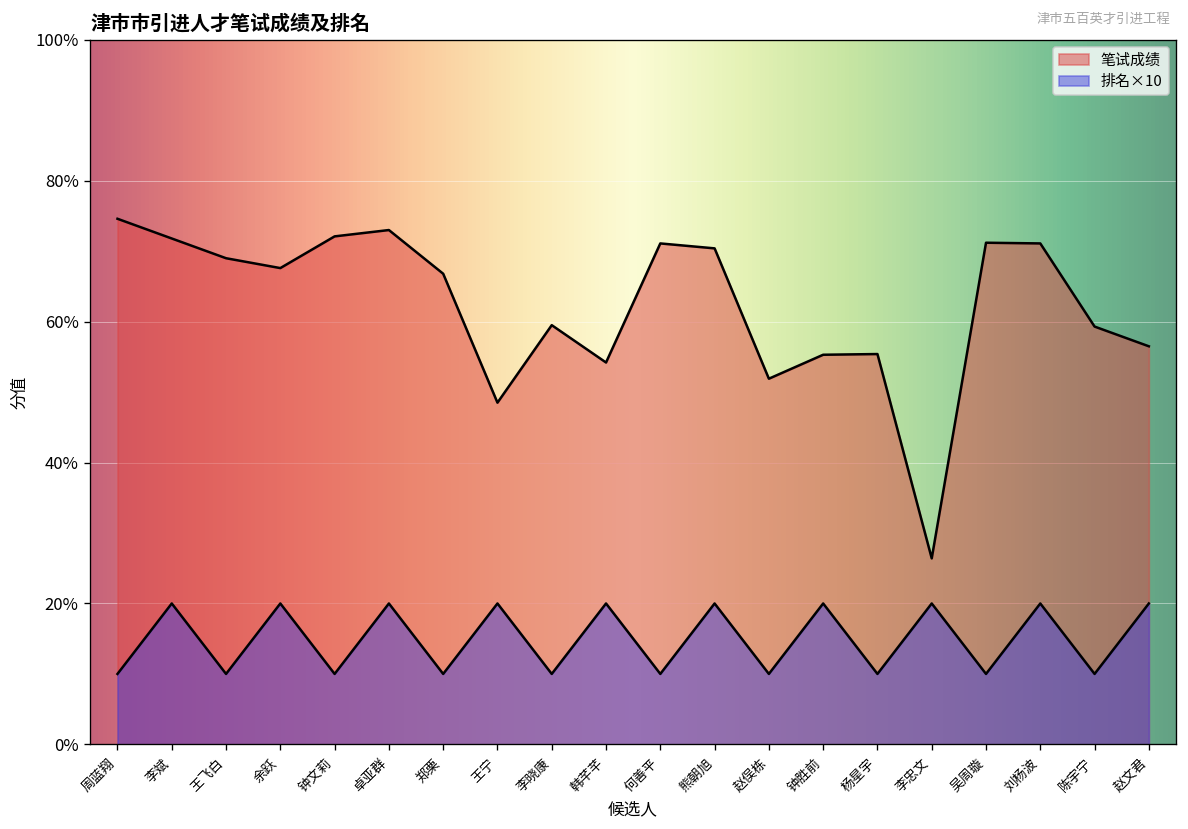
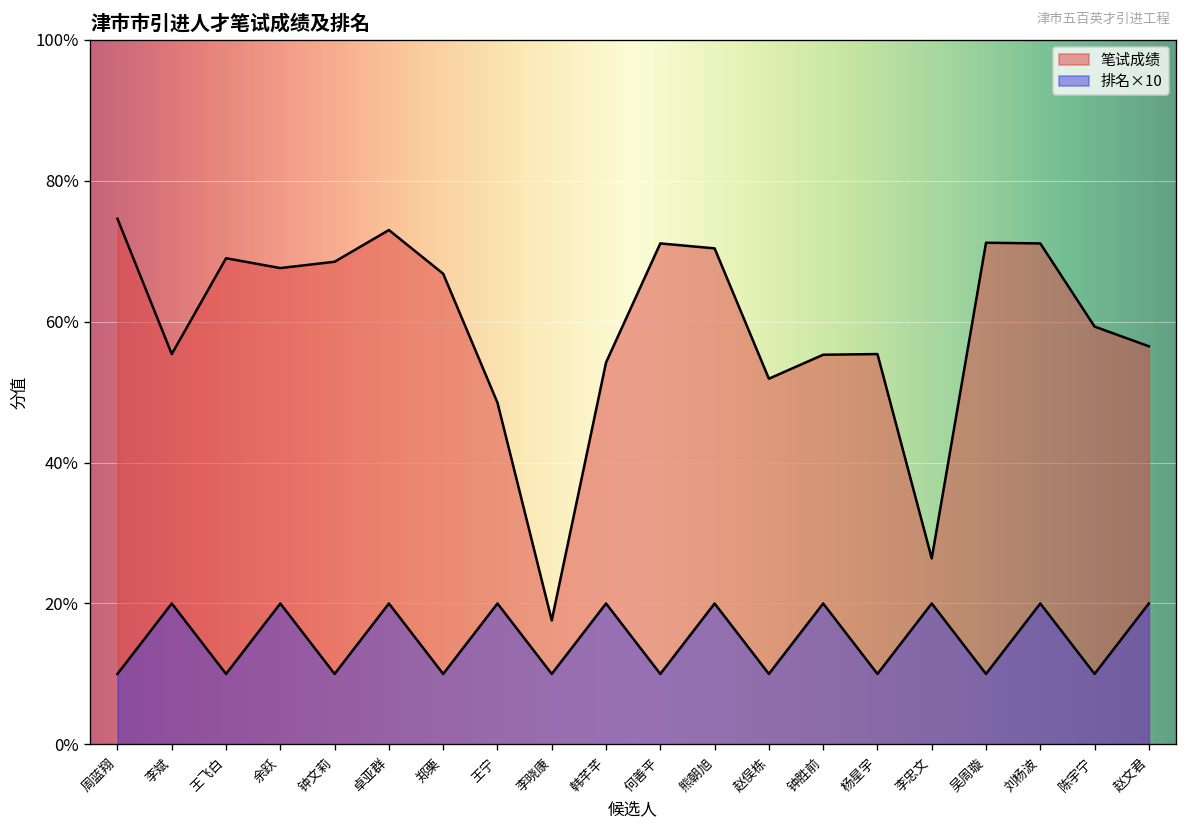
  {
    "笔试成绩": {
      "周蓝翔": "75%",
-     "李斌": "72%",
+     "李斌": "55%",
      "王飞白": "69%",
      "余跃": "68%",
-     "钟文莉": "72%",
+     "钟文莉": "69%",
      "卓亚群": "73%",
      "郑栗": "67%",
      "王宁": "49%",
-     "李晓康": "60%",
+     "李晓康": "18%",
      "韩芊芊": "54%",
      "何善平": "71%",
      "熊朝旭": "70%",
      "赵俣栋": "52%",
      "钟胜前": "55%",
      "杨星宇": "55%",
      "李忠文": "26%",
      "吴周璇": "71%",
      "刘杨波": "71%",
      "陈宇宁": "59%",
      "赵文君": "57%"
    },
    "排名×10": {
      "周蓝翔": "10%",
      "李斌": "20%",
      "王飞白": "10%",
      "余跃": "20%",
      "钟文莉": "10%",
      "卓亚群": "20%",
      "郑栗": "10%",
      "王宁": "20%",
      "李晓康": "10%",
      "韩芊芊": "20%",
      "何善平": "10%",
      "熊朝旭": "20%",
      "赵俣栋": "10%",
      "钟胜前": "20%",
      "杨星宇": "10%",
      "李忠文": "20%",
      "吴周璇": "10%",
      "刘杨波": "20%",
      "陈宇宁": "10%",
      "赵文君": "20%"
    }
  }
